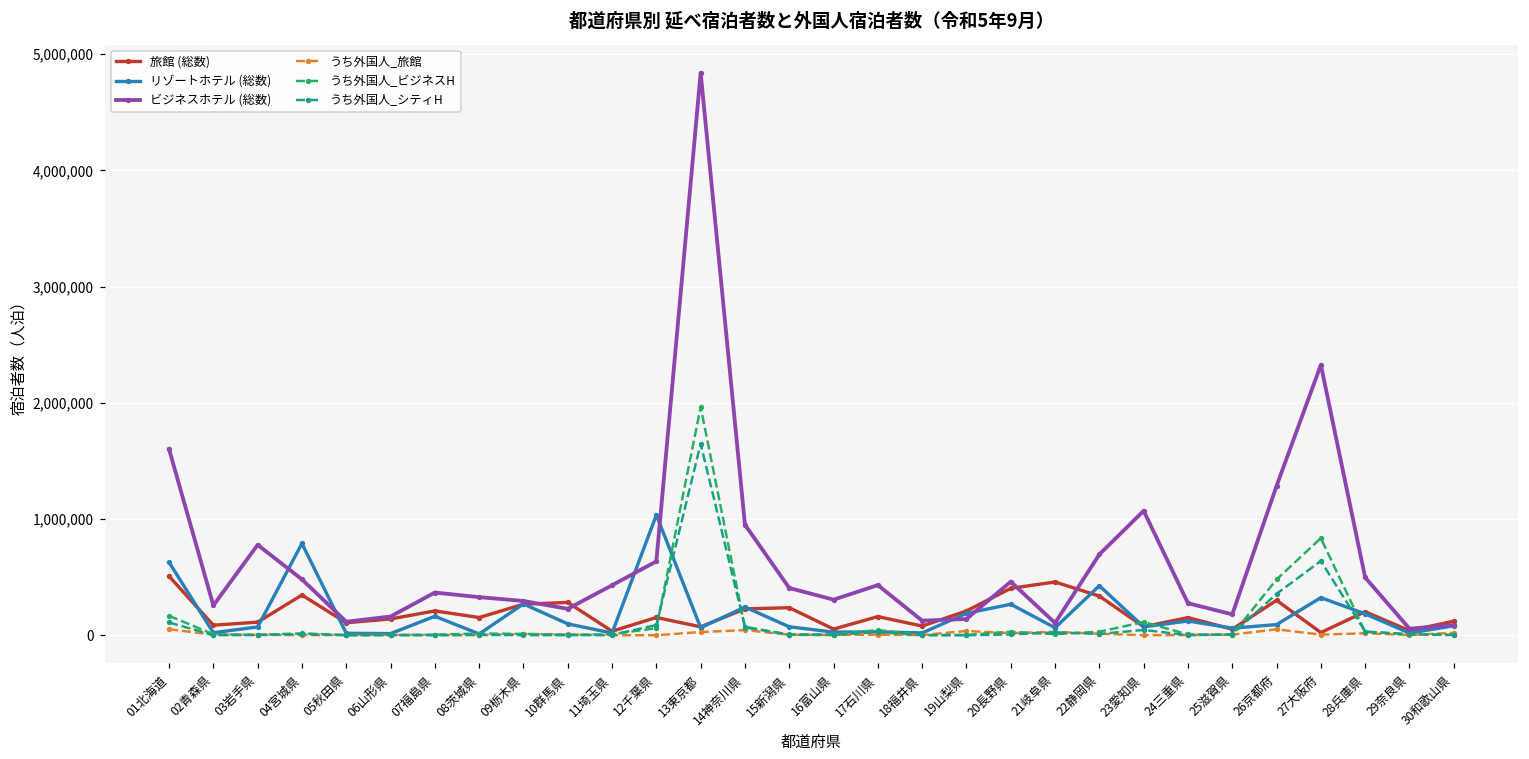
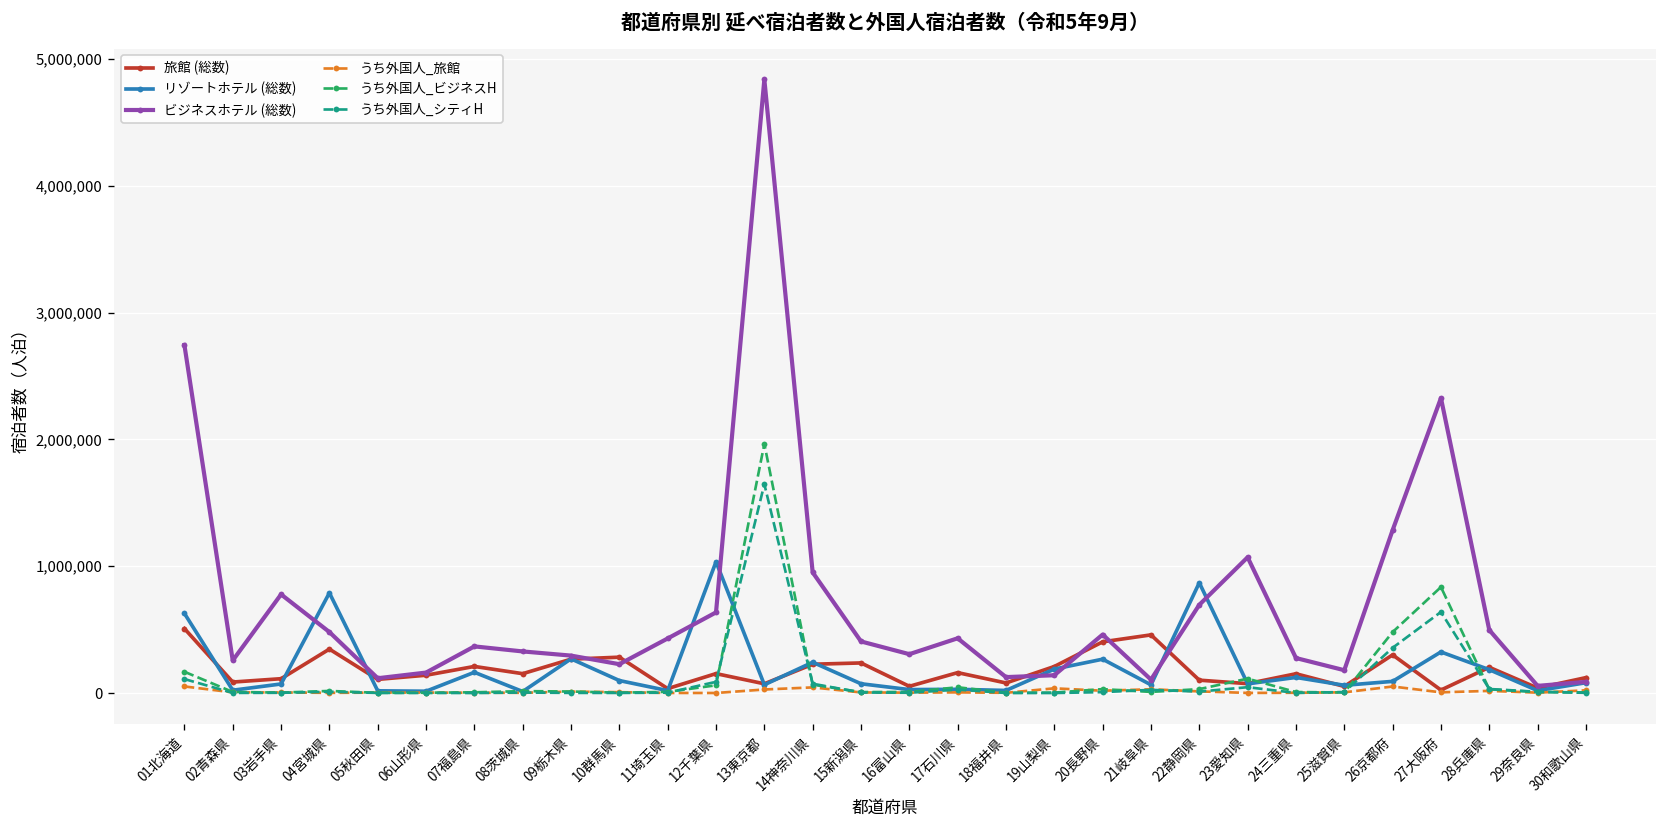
  {
    "旅館 (総数)": {
      "01北海道": "510,000",
      "02青森県": "90,000",
      "03岩手県": "110,000",
      "04宮城県": "350,000",
      "07福島県": "210,000",
      "08茨城県": "150,000",
      "10群馬県": "280,000",
      "12千葉県": "150,000",
      "15新潟県": "240,000",
      "16富山県": "50,000",
      "17石川県": "160,000",
      "18福井県": "80,000",
      "20長野県": "400,000",
      "21岐阜県": "460,000",
-     "22静岡県": "340,000",
+     "22静岡県": "100,000",
      "24三重県": "150,000",
      "26京都府": "300,000",
      "30和歌山県": "120,000"
    },
    "リゾートホテル (総数)": {
      "01北海道": "630,000",
      "03岩手県": "70,000",
      "04宮城県": "790,000",
      "07福島県": "160,000",
      "10群馬県": "100,000",
      "12千葉県": "1,040,000",
      "15新潟県": "70,000",
      "20長野県": "270,000",
      "21岐阜県": "60,000",
-     "22静岡県": "430,000",
+     "22静岡県": "870,000",
      "24三重県": "120,000",
      "26京都府": "90,000",
      "27大阪府": "320,000"
    },
    "ビジネスホテル (総数)": {
-     "01北海道": "1,600,000",
+     "01北海道": "2,740,000",
      "02青森県": "260,000",
      "03岩手県": "780,000",
      "04宮城県": "480,000",
      "07福島県": "370,000",
      "08茨城県": "330,000",
      "09栃木県": "300,000",
      "10群馬県": "230,000",
      "11埼玉県": "430,000",
      "12千葉県": "640,000",
      "13東京都": "4,840,000",
      "14神奈川県": "950,000",
      "15新潟県": "410,000",
      "16富山県": "310,000",
      "17石川県": "430,000",
      "18福井県": "130,000",
      "19山梨県": "140,000",
      "20長野県": "460,000",
      "21岐阜県": "110,000",
      "22静岡県": "700,000",
      "23愛知県": "1,070,000",
      "24三重県": "280,000",
      "25滋賀県": "180,000",
      "26京都府": "1,280,000",
      "27大阪府": "2,330,000",
      "28兵庫県": "500,000"
    },
    "うち外国人_旅館": {
      "01北海道": "50,000",
      "12千葉県": "0",
      "13東京都": "30,000",
      "19山梨県": "40,000",
      "23愛知県": "0",
      "26京都府": "50,000"
    }
  }
